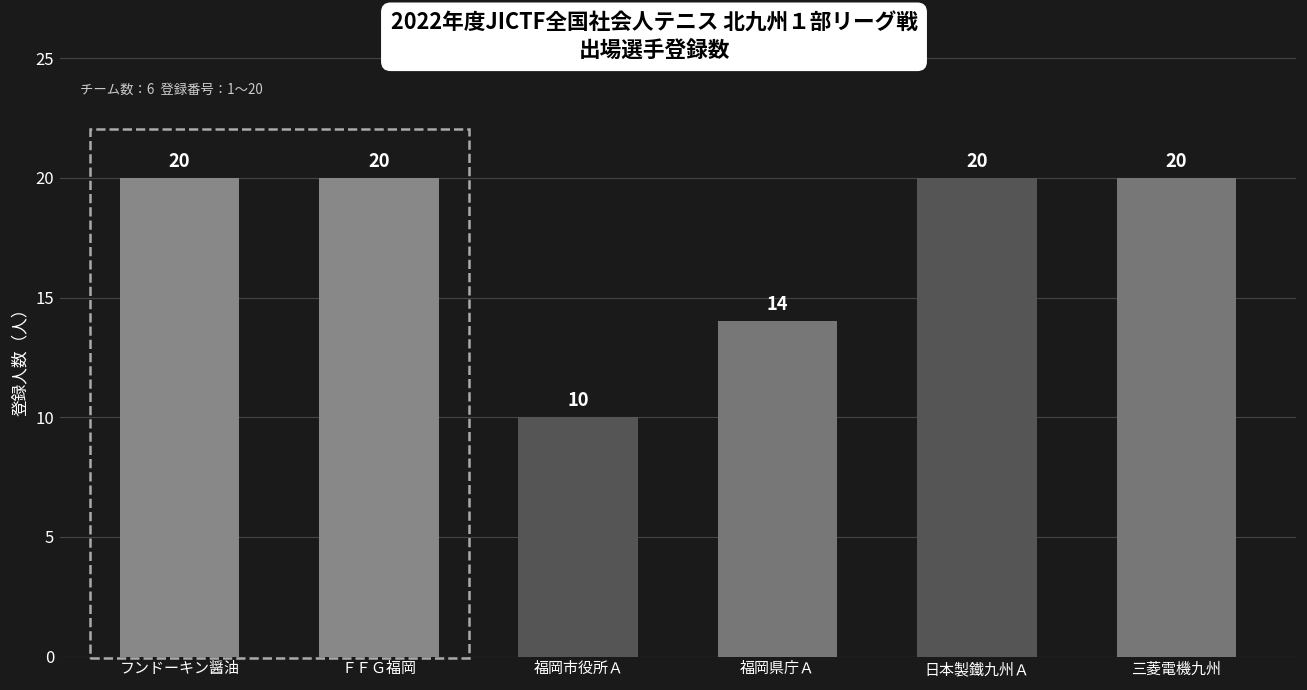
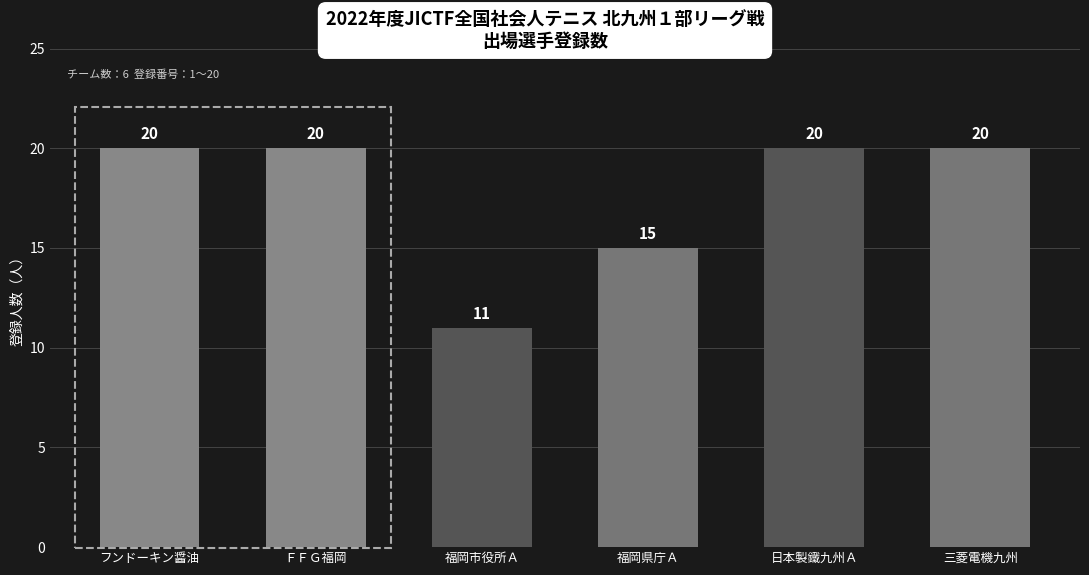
  {
    "フンドーキン醤油": 20,
    "ＦＦＧ福岡": 20,
-   "福岡市役所Ａ": 10,
-   "福岡県庁Ａ": 14,
+   "福岡市役所Ａ": 11,
+   "福岡県庁Ａ": 15,
    "日本製鐵九州Ａ": 20,
    "三菱電機九州": 20
  }
